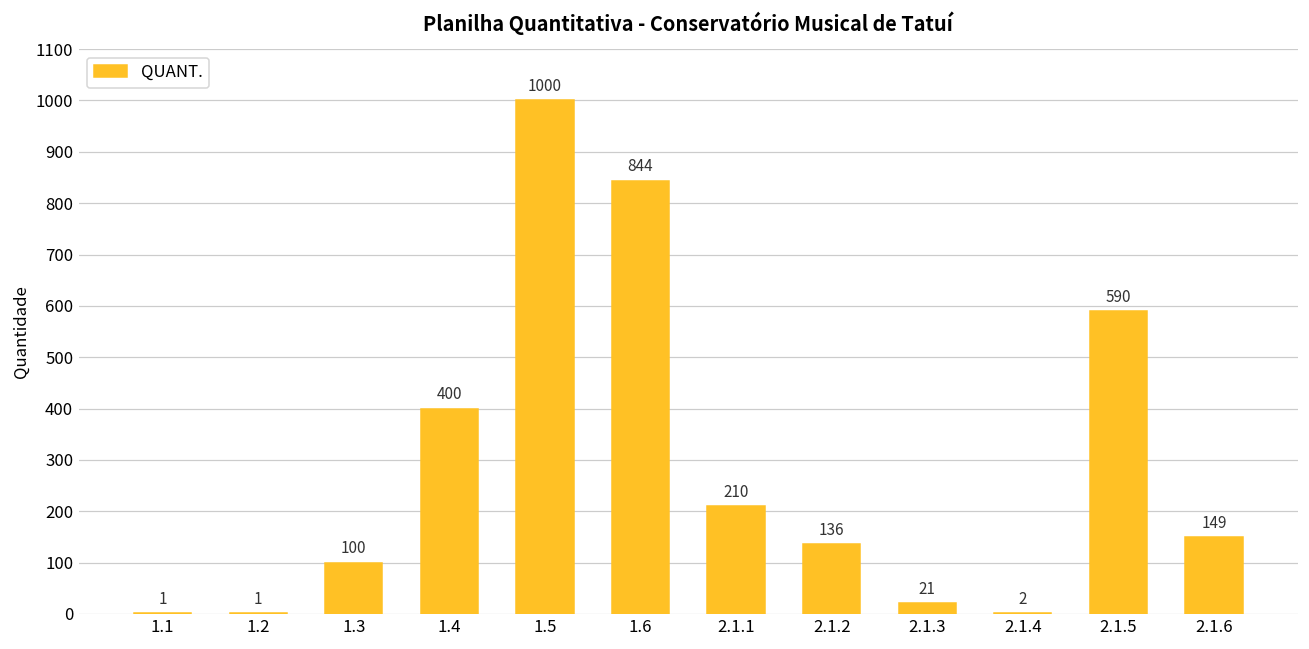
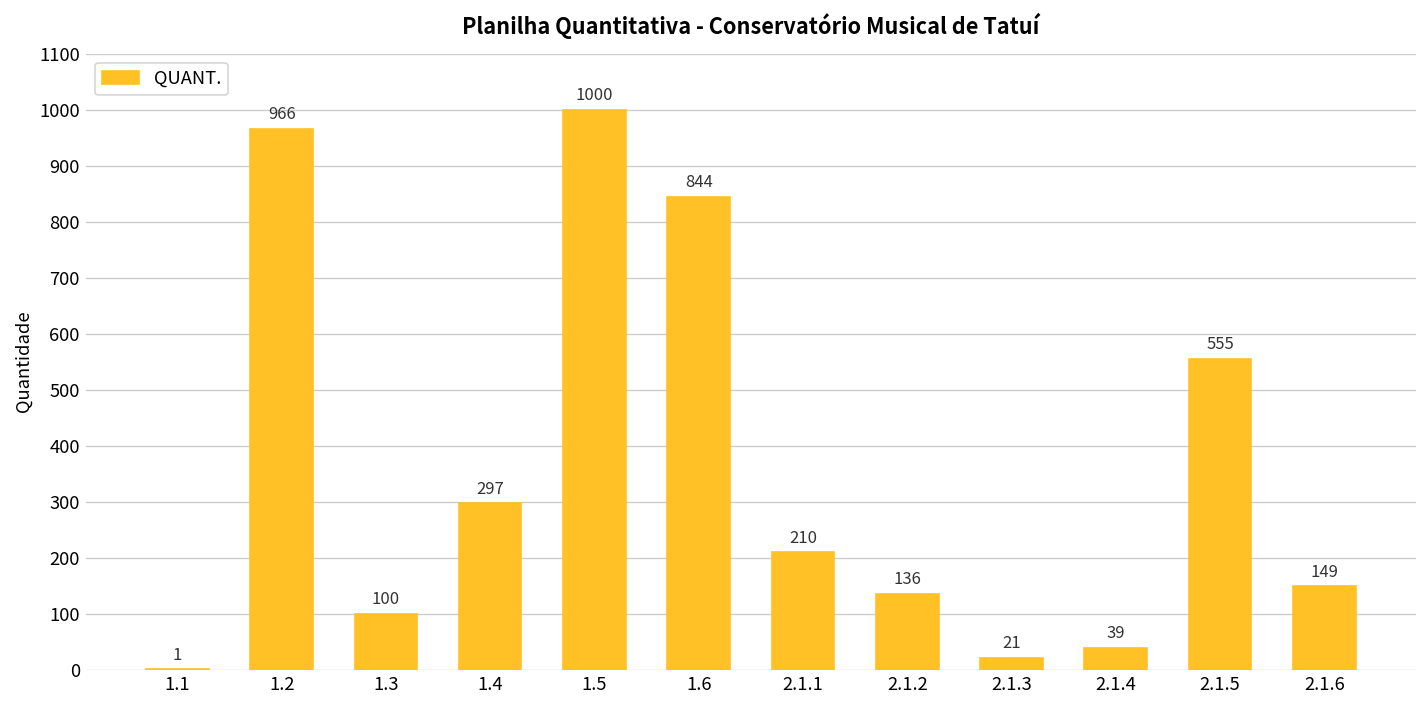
  {
    "1.1": 1,
-   "1.2": 1,
+   "1.2": 966,
    "1.3": 100,
-   "1.4": 400,
+   "1.4": 297,
    "1.5": 1000,
    "1.6": 844,
    "2.1.1": 210,
    "2.1.2": 136,
    "2.1.3": 21,
-   "2.1.4": 2,
-   "2.1.5": 590,
+   "2.1.4": 39,
+   "2.1.5": 555,
    "2.1.6": 149
  }
